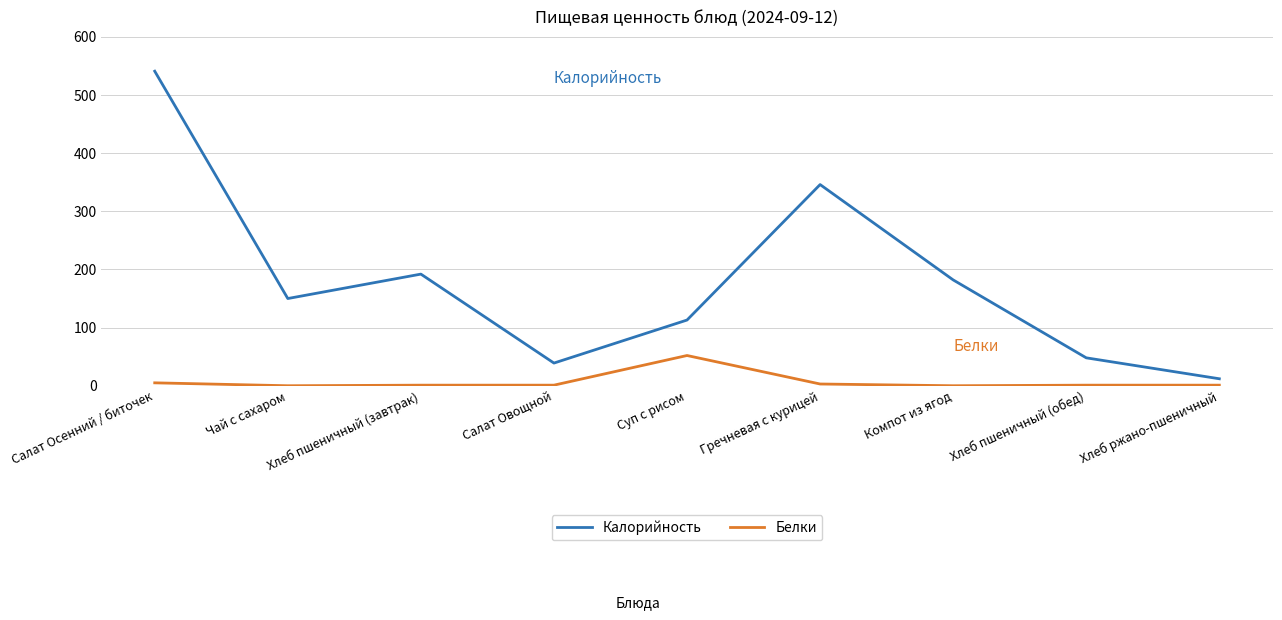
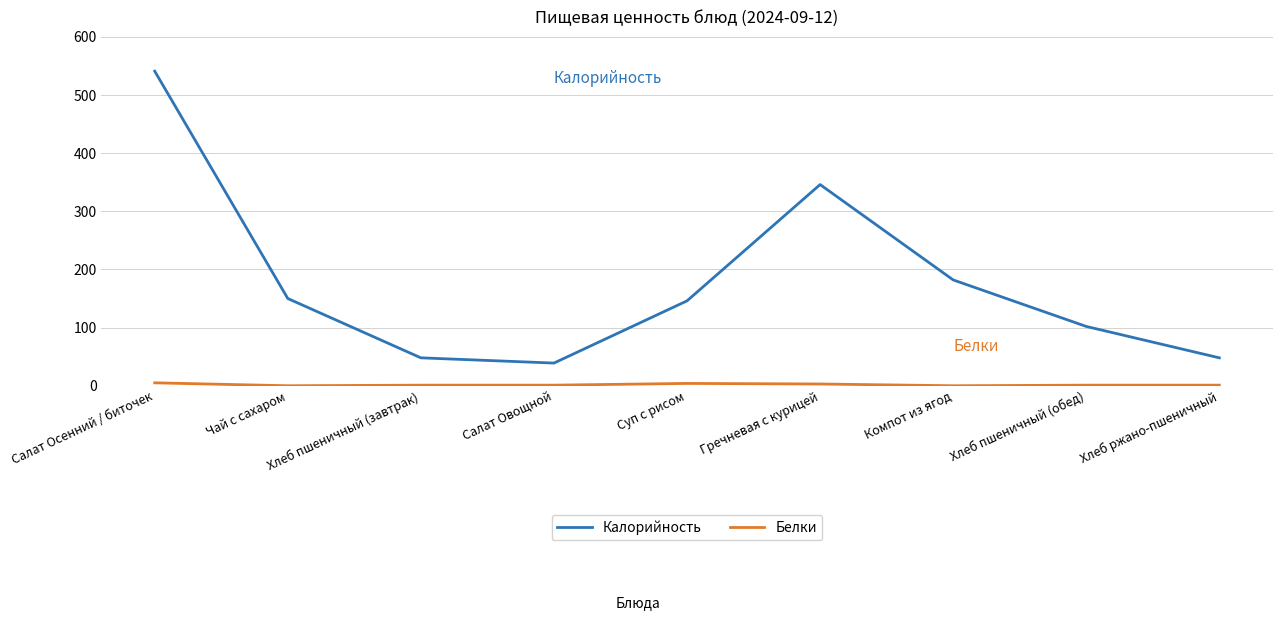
  {
    "Калорийность": {
      "Салат Осенний / биточек": 540,
      "Чай с сахаром": 150,
-     "Хлеб пшеничный (завтрак)": 190,
+     "Хлеб пшеничный (завтрак)": 50,
      "Салат Овощной": 40,
-     "Суп с рисом": 110,
+     "Суп с рисом": 150,
      "Гречневая с курицей": 350,
      "Компот из ягод": 180,
-     "Хлеб пшеничный (обед)": 50,
-     "Хлеб ржано-пшеничный": 10
+     "Хлеб пшеничный (обед)": 100,
+     "Хлеб ржано-пшеничный": 50
    },
    "Белки": {
      "Салат Осенний / биточек": 10,
      "Чай с сахаром": 0,
      "Хлеб пшеничный (завтрак)": 0,
      "Салат Овощной": 0,
-     "Суп с рисом": 50,
+     "Суп с рисом": 0,
      "Гречневая с курицей": 0,
      "Компот из ягод": 0,
      "Хлеб пшеничный (обед)": 0,
      "Хлеб ржано-пшеничный": 0
    }
  }
